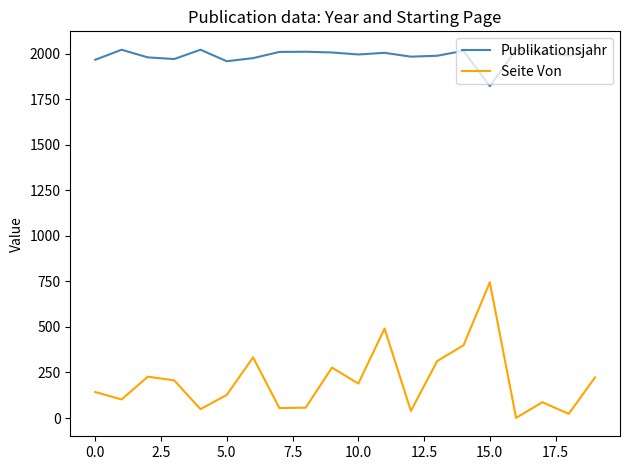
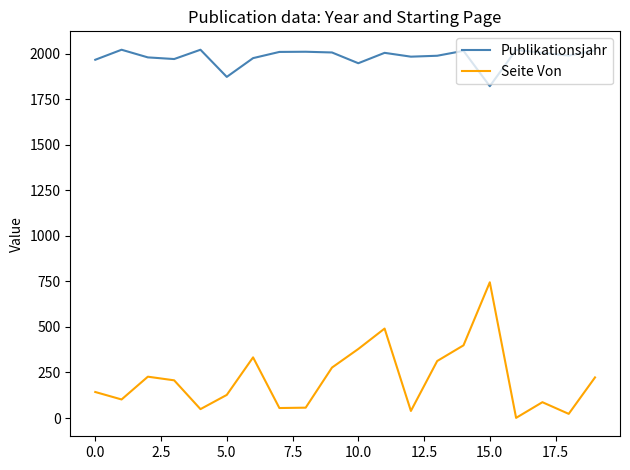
  {
    "Publikationsjahr": {
      "0.0": 1970,
-     "5.0": 1960,
-     "10.0": 2000,
+     "5.0": 1870,
+     "10.0": 1950,
      "15.0": 1820
    },
    "Seite Von": {
      "0.0": 140,
      "5.0": 130,
-     "10.0": 190,
+     "10.0": 380,
      "15.0": 750
    }
  }
